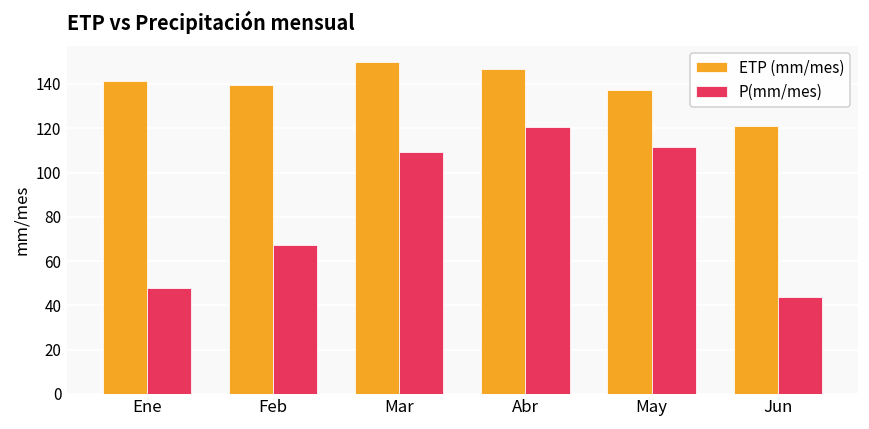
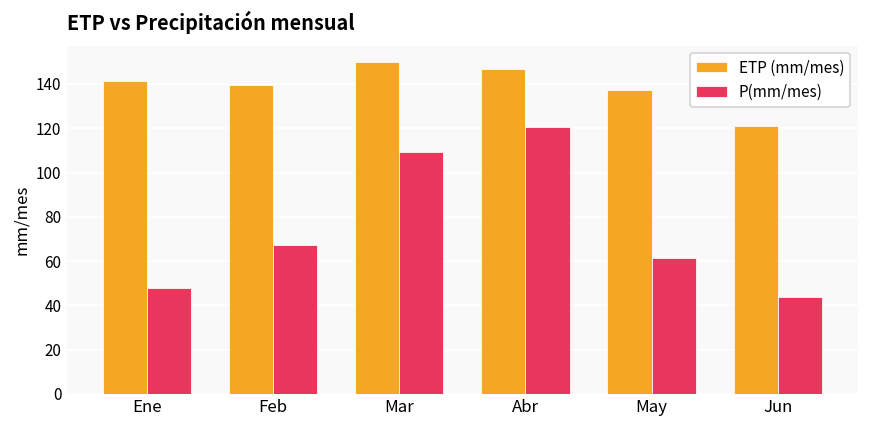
  {
    "ETP (mm/mes)": {
      "Ene": 141,
      "Feb": 139,
      "Mar": 150,
      "Abr": 147,
      "May": 137,
      "Jun": 121
    },
    "P(mm/mes)": {
      "Ene": 48,
      "Feb": 67,
      "Mar": 109,
      "Abr": 120,
-     "May": 112,
+     "May": 61,
      "Jun": 44
    }
  }
